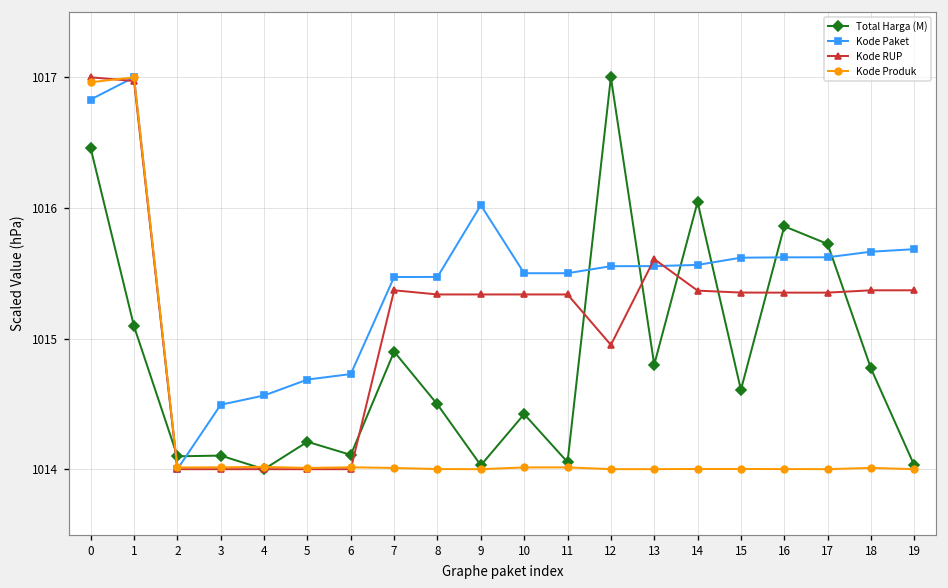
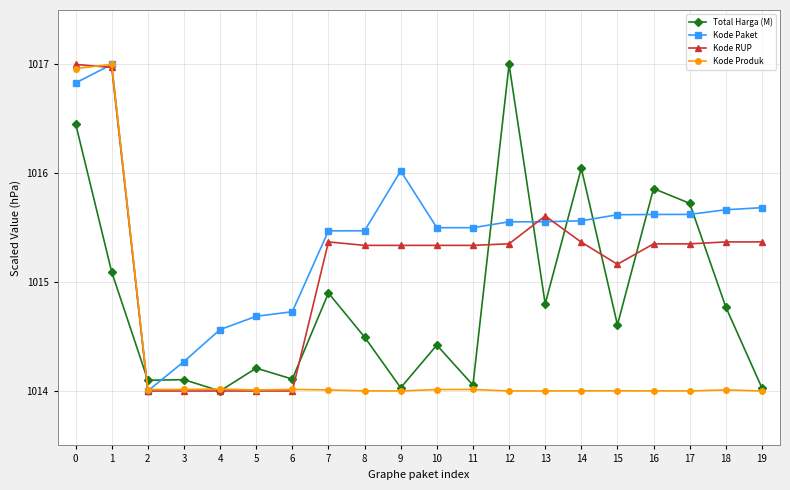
  {
    "Total Harga (M)": {
      "0": 1016.46,
      "1": 1015.09,
      "2": 1014.10,
      "3": 1014.10,
      "5": 1014.21,
      "6": 1014.11,
      "7": 1014.90,
      "8": 1014.50,
      "9": 1014.03,
      "10": 1014.42,
      "11": 1014.05,
      "12": 1017.00,
      "13": 1014.80,
      "14": 1016.05,
      "15": 1014.61,
      "16": 1015.86,
      "17": 1015.72,
      "18": 1014.77,
      "19": 1014.03
    },
    "Kode Paket": {
      "0": 1016.83,
-     "3": 1014.49,
+     "3": 1014.27,
      "4": 1014.56,
      "5": 1014.69,
      "6": 1014.73,
      "7": 1015.47,
      "8": 1015.47,
      "9": 1016.02,
      "10": 1015.50,
      "11": 1015.50,
      "12": 1015.55,
      "13": 1015.55,
      "14": 1015.56,
      "15": 1015.62,
      "16": 1015.62,
      "17": 1015.62,
      "18": 1015.66,
      "19": 1015.68
    },
    "Kode RUP": {
      "0": 1017.00,
      "1": 1016.97,
      "7": 1015.37,
      "8": 1015.34,
      "9": 1015.34,
      "10": 1015.34,
      "11": 1015.34,
-     "12": 1014.95,
+     "12": 1015.35,
      "13": 1015.61,
      "14": 1015.37,
-     "15": 1015.35,
+     "15": 1015.16,
      "16": 1015.35,
      "17": 1015.35,
      "18": 1015.37,
      "19": 1015.37
    },
    "Kode Produk": {
      "0": 1016.96,
      "7": 1014.01,
      "8": 1014.00,
      "9": 1014.00,
      "10": 1014.01,
      "11": 1014.01,
      "12": 1014.00,
      "13": 1014.00,
      "14": 1014.00,
      "15": 1014.00,
      "16": 1014.00,
      "17": 1014.00,
      "18": 1014.01,
      "19": 1014.00
    }
  }
